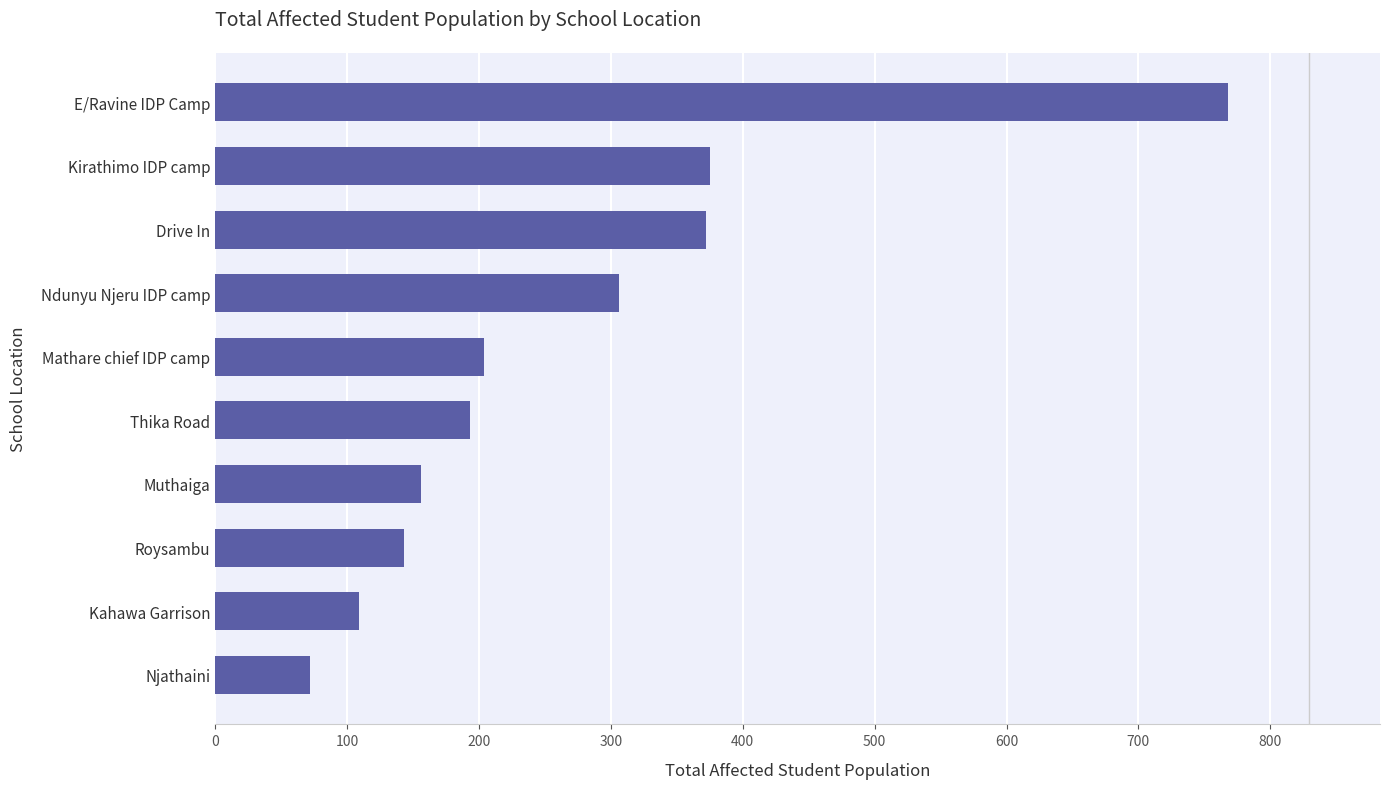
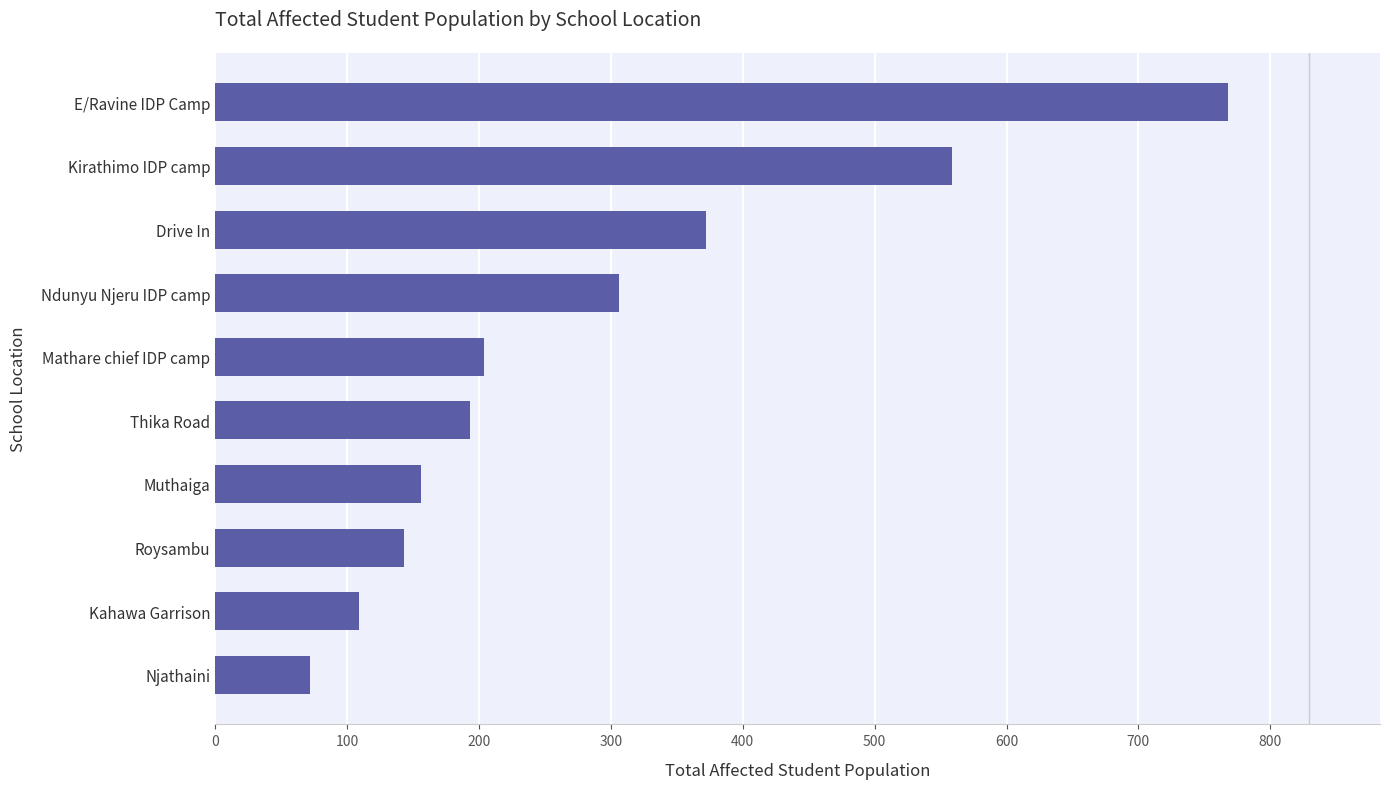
  {
    "E/Ravine IDP Camp": 768,
-   "Kirathimo IDP camp": 375,
+   "Kirathimo IDP camp": 559,
    "Drive In": 372,
    "Ndunyu Njeru IDP camp": 306,
    "Mathare chief IDP camp": 204,
    "Thika Road": 193,
    "Muthaiga": 156,
    "Roysambu": 143,
    "Kahawa Garrison": 109,
    "Njathaini": 72
  }
